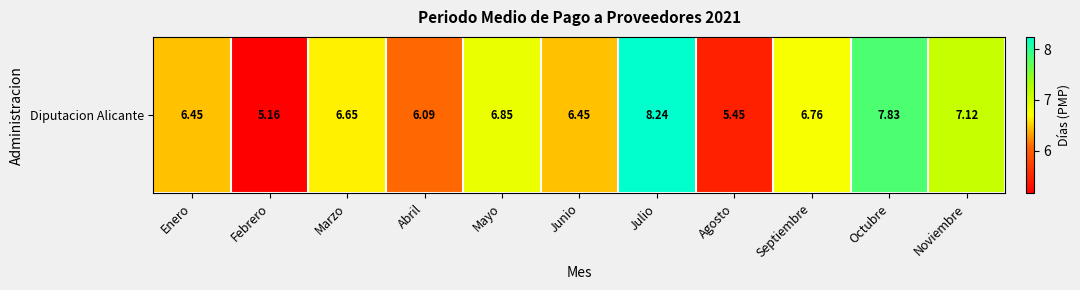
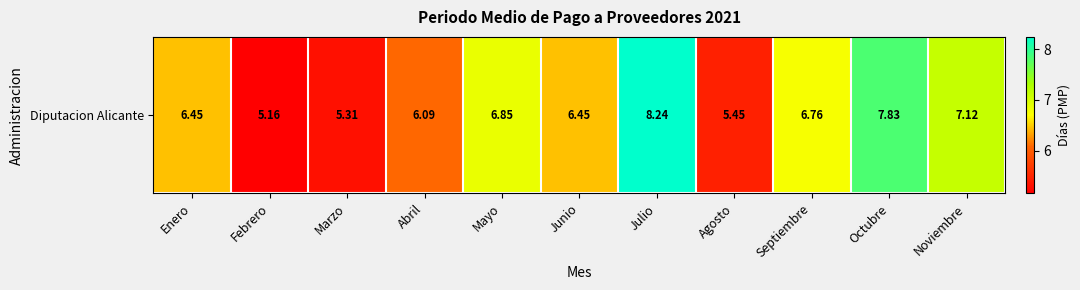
  {
    "Diputacion Alicante": {
      "Enero": 6.45,
      "Febrero": 5.16,
-     "Marzo": 6.65,
+     "Marzo": 5.31,
      "Abril": 6.09,
      "Mayo": 6.85,
      "Junio": 6.45,
      "Julio": 8.24,
      "Agosto": 5.45,
      "Septiembre": 6.76,
      "Octubre": 7.83,
      "Noviembre": 7.12
    }
  }
